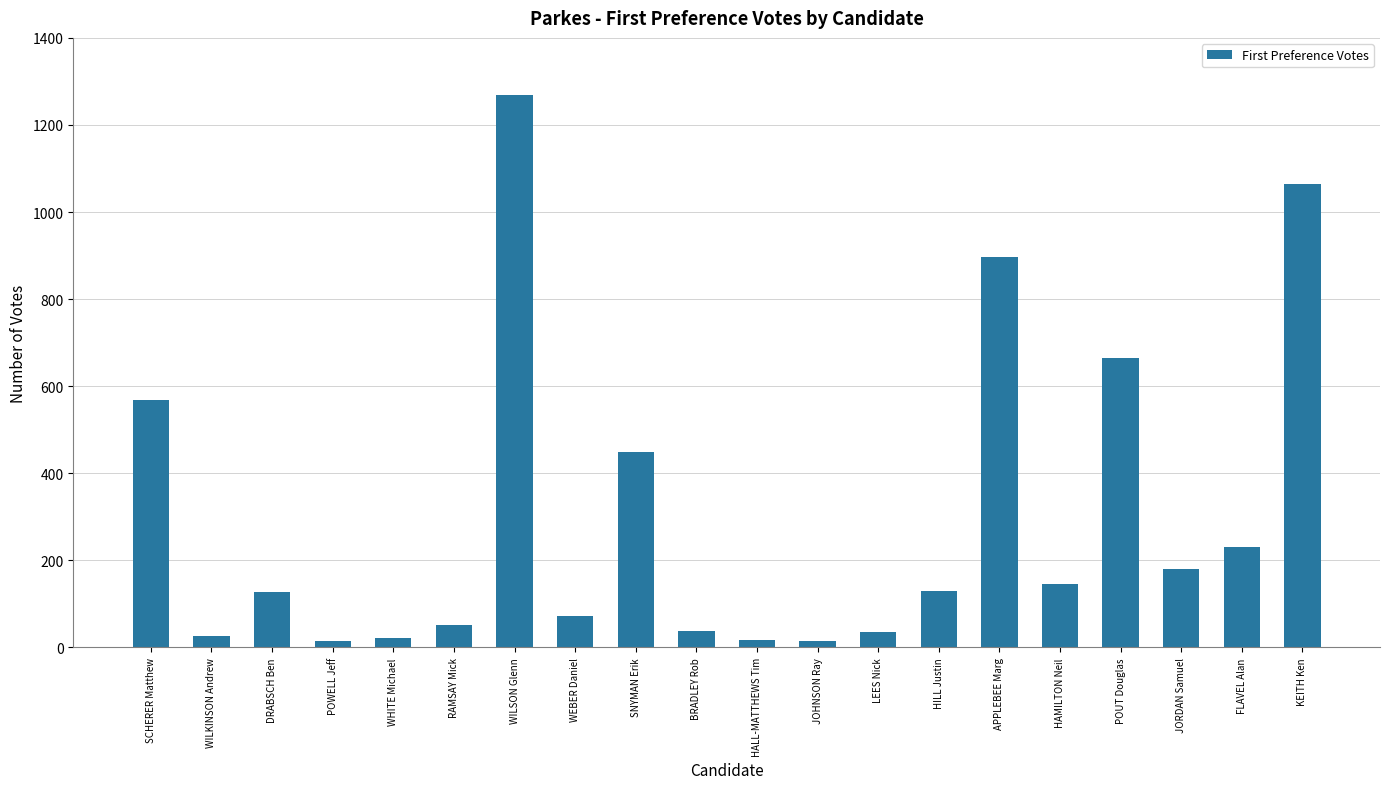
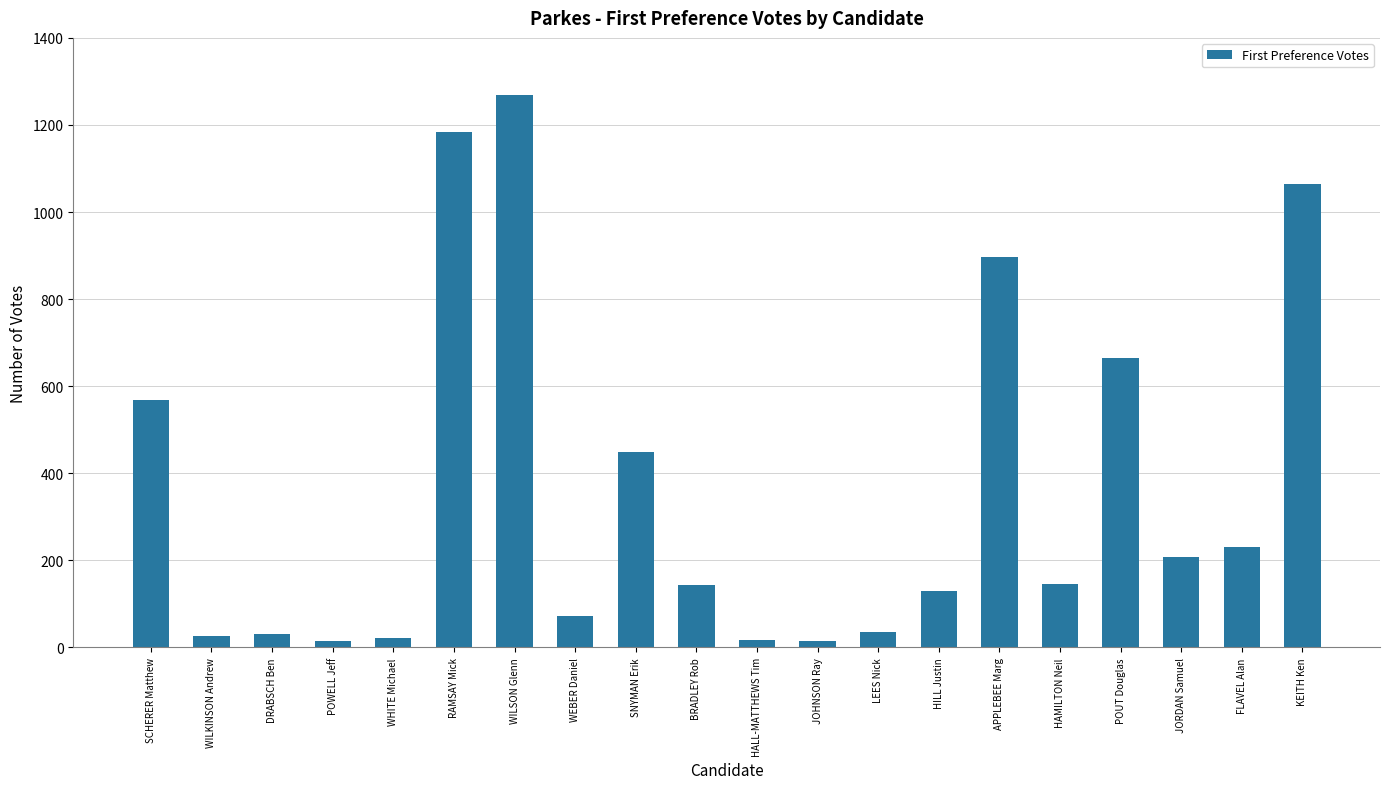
  {
    "SCHERER Matthew": 570,
    "WILKINSON Andrew": 30,
-   "DRABSCH Ben": 130,
+   "DRABSCH Ben": 30,
    "POWELL Jeff": 20,
    "WHITE Michael": 20,
-   "RAMSAY Mick": 50,
+   "RAMSAY Mick": 1190,
    "WILSON Glenn": 1270,
    "WEBER Daniel": 70,
    "SNYMAN Erik": 450,
-   "BRADLEY Rob": 40,
+   "BRADLEY Rob": 140,
    "HALL-MATTHEWS Tim": 20,
    "JOHNSON Ray": 10,
    "LEES Nick": 40,
    "HILL Justin": 130,
    "APPLEBEE Marg": 900,
    "HAMILTON Neil": 150,
    "POUT Douglas": 660,
-   "JORDAN Samuel": 180,
+   "JORDAN Samuel": 210,
    "FLAVEL Alan": 230,
    "KEITH Ken": 1060
  }
